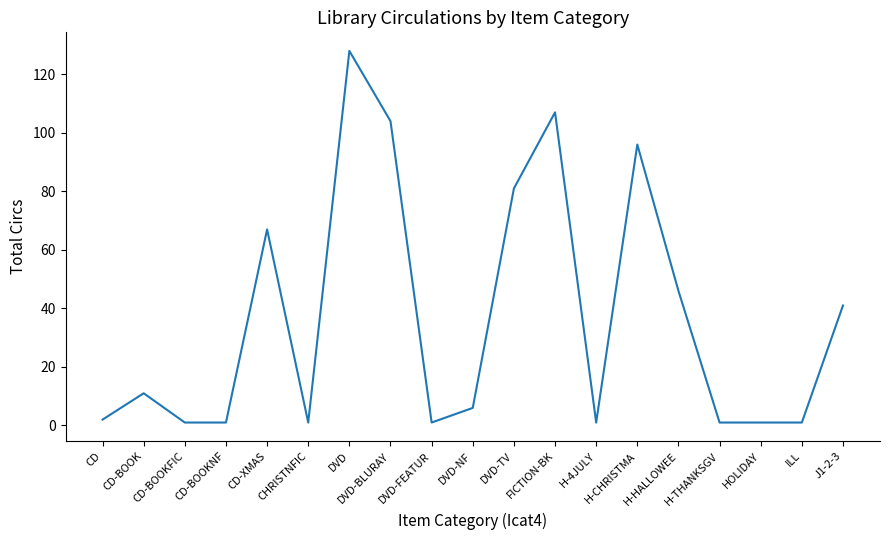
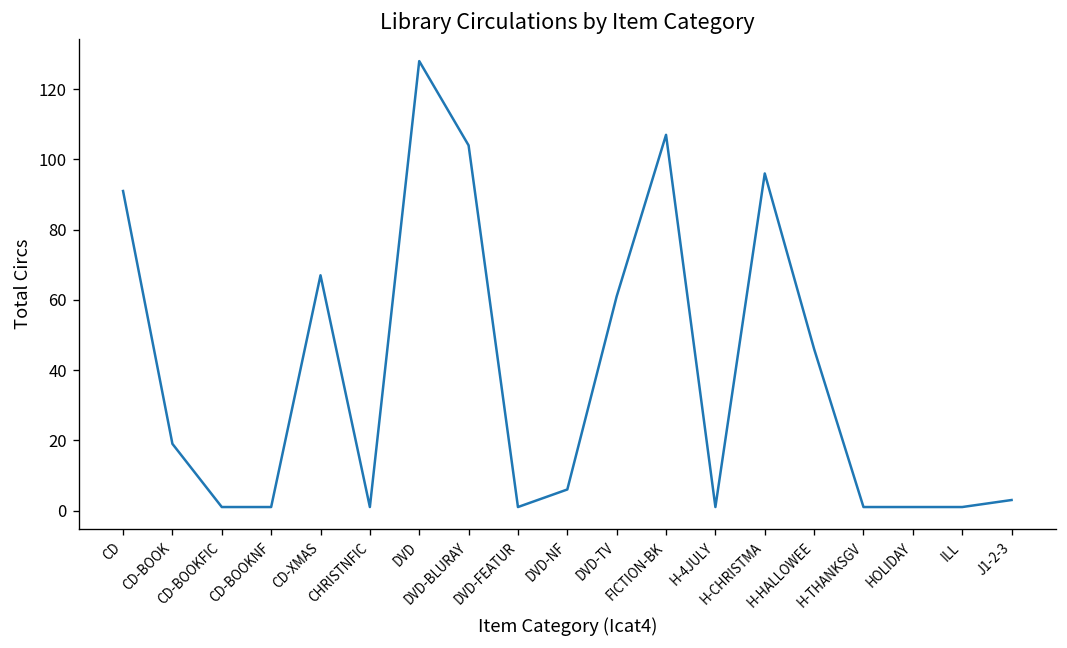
  {
-   "CD": 2,
-   "CD-BOOK": 11,
+   "CD": 91,
+   "CD-BOOK": 19,
    "CD-BOOKFIC": 1,
    "CD-BOOKNF": 1,
    "CD-XMAS": 67,
    "CHRISTNFIC": 1,
    "DVD": 128,
    "DVD-BLURAY": 104,
    "DVD-FEATUR": 1,
    "DVD-NF": 6,
-   "DVD-TV": 81,
+   "DVD-TV": 61,
    "FICTION-BK": 107,
    "H-4JULY": 1,
    "H-CHRISTMA": 96,
    "H-HALLOWEE": 46,
    "H-THANKSGV": 1,
    "HOLIDAY": 1,
    "ILL": 1,
-   "J1-2-3": 41
+   "J1-2-3": 3
  }
